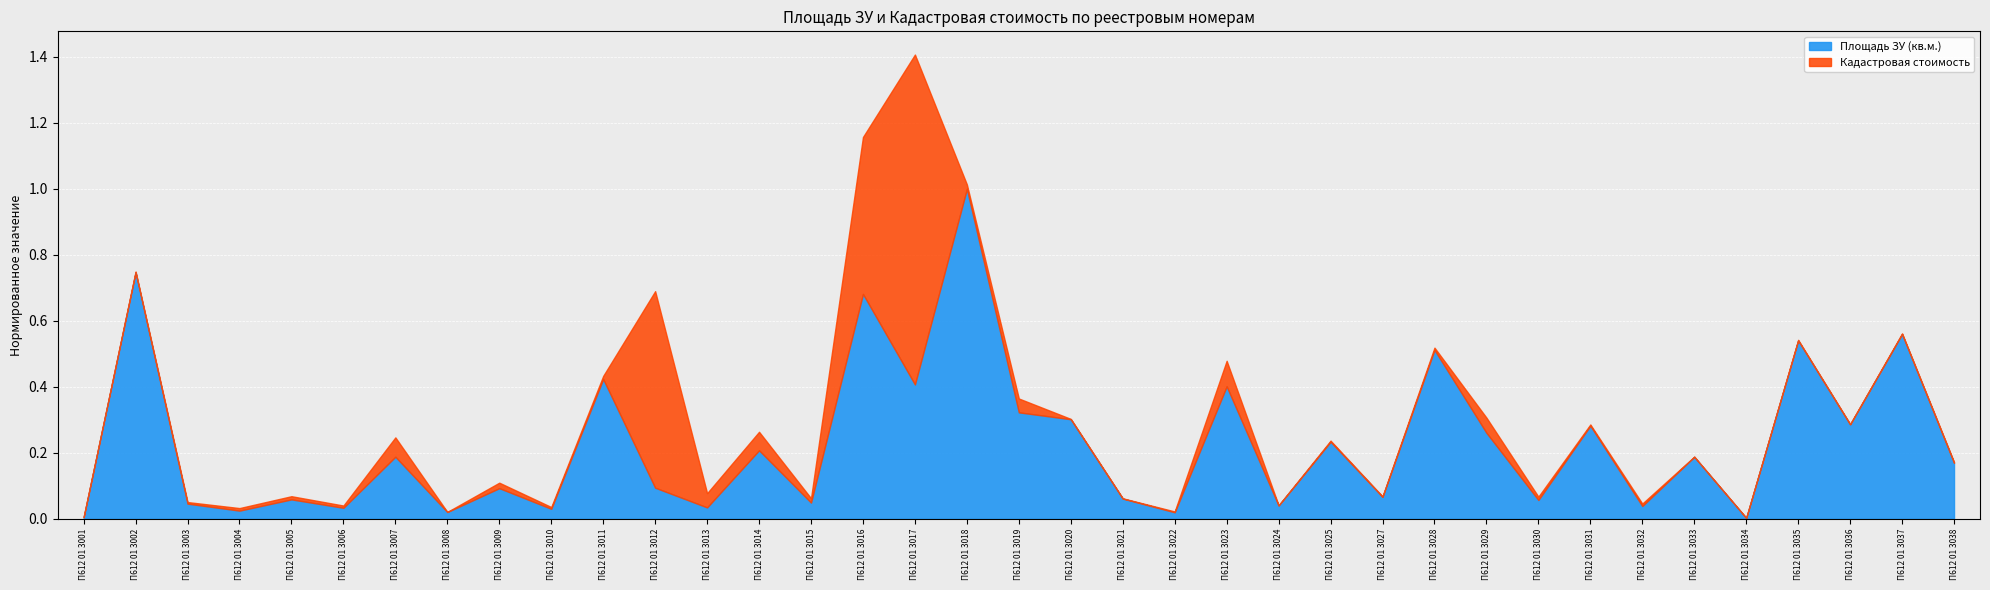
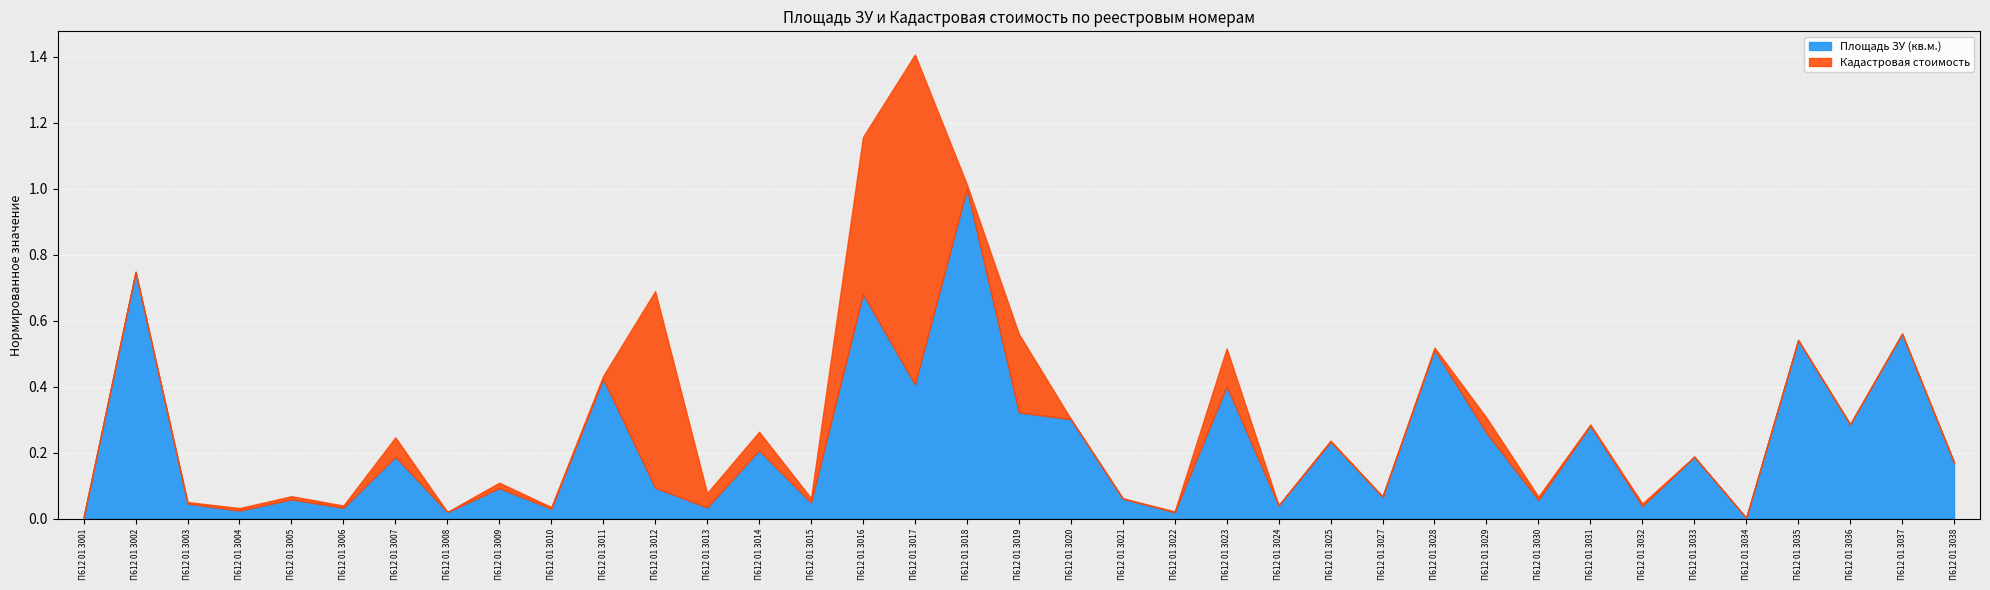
  {
    "Площадь ЗУ (кв.м.)": {
      "П612 01 3005": 0.06,
      "П612 01 3007": 0.19,
      "П612 01 3009": 0.09,
      "П612 01 3011": 0.42,
      "П612 01 3012": 0.09,
      "П612 01 3013": 0.03,
      "П612 01 3014": 0.21,
      "П612 01 3015": 0.05,
      "П612 01 3016": 0.68,
      "П612 01 3017": 0.41,
      "П612 01 3018": 1.00,
      "П612 01 3019": 0.32,
      "П612 01 3023": 0.40,
      "П612 01 3029": 0.26,
      "П612 01 3030": 0.06
    },
    "Кадастровая стоимость": {
      "П612 01 3005": 0.01,
      "П612 01 3007": 0.06,
      "П612 01 3009": 0.02,
      "П612 01 3011": 0.01,
      "П612 01 3012": 0.60,
      "П612 01 3013": 0.04,
      "П612 01 3014": 0.06,
      "П612 01 3015": 0.01,
      "П612 01 3016": 0.48,
      "П612 01 3017": 1.00,
      "П612 01 3018": 0.01,
-     "П612 01 3019": 0.04,
-     "П612 01 3023": 0.08,
+     "П612 01 3019": 0.24,
+     "П612 01 3023": 0.11,
      "П612 01 3029": 0.05,
      "П612 01 3030": 0.01
    }
  }
